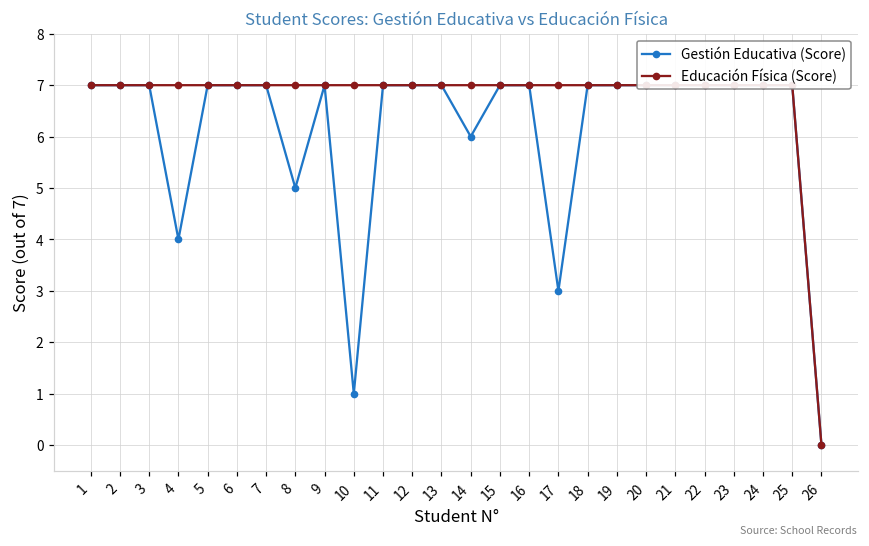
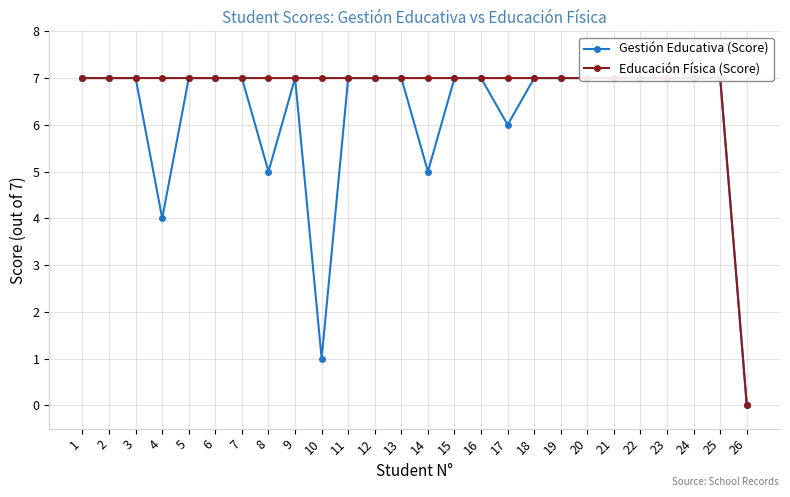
  {
    "Gestión Educativa (Score)": {
      "4": 4,
      "8": 5,
      "10": 1,
-     "14": 6,
-     "17": 3
+     "14": 5,
+     "17": 6
    },
    "Educación Física (Score)": {
      "4": 7,
      "8": 7,
      "10": 7,
      "14": 7,
      "17": 7
    }
  }
